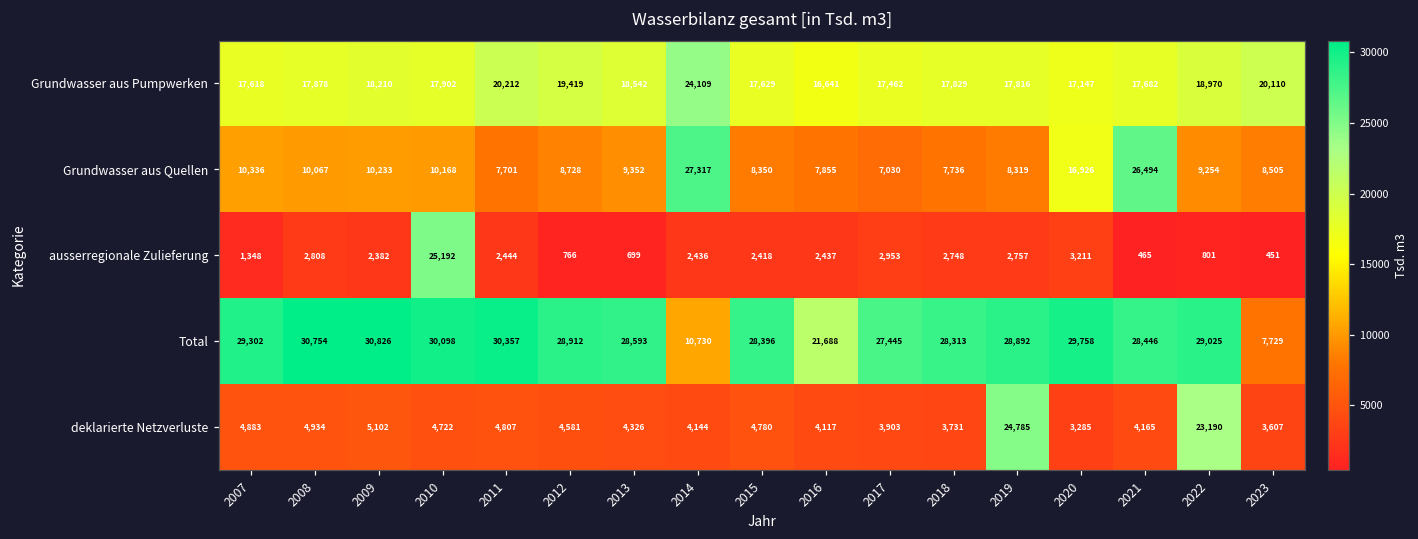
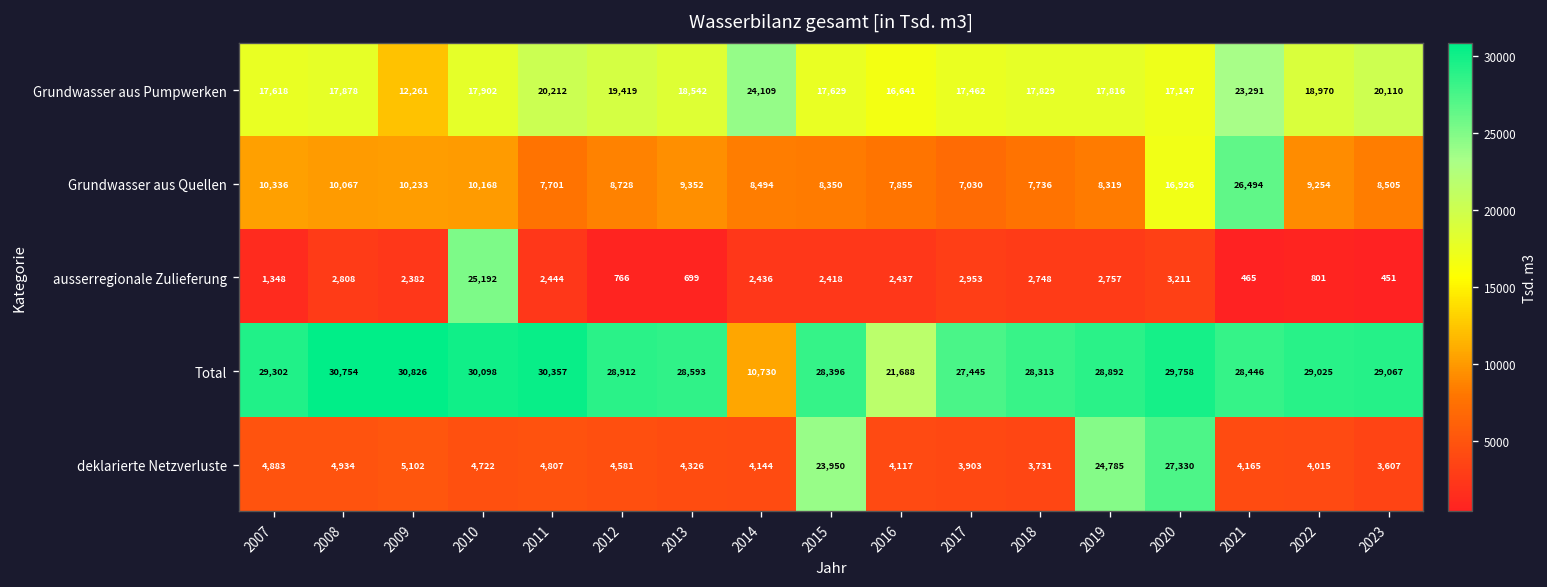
  {
    "Grundwasser aus Pumpwerken": {
      "2007": "17,618",
      "2008": "17,878",
-     "2009": "18,210",
+     "2009": "12,261",
      "2010": "17,902",
      "2011": "20,212",
      "2012": "19,419",
      "2013": "18,542",
      "2014": "24,109",
      "2015": "17,629",
      "2016": "16,641",
      "2017": "17,462",
      "2018": "17,829",
      "2019": "17,816",
      "2020": "17,147",
-     "2021": "17,682",
+     "2021": "23,291",
      "2022": "18,970",
      "2023": "20,110"
    },
    "Grundwasser aus Quellen": {
      "2007": "10,336",
      "2008": "10,067",
      "2009": "10,233",
      "2010": "10,168",
      "2011": "7,701",
      "2012": "8,728",
      "2013": "9,352",
-     "2014": "27,317",
+     "2014": "8,494",
      "2015": "8,350",
      "2016": "7,855",
      "2017": "7,030",
      "2018": "7,736",
      "2019": "8,319",
      "2020": "16,926",
      "2021": "26,494",
      "2022": "9,254",
      "2023": "8,505"
    },
    "ausserregionale Zulieferung": {
      "2007": "1,348",
      "2008": "2,808",
      "2009": "2,382",
      "2010": "25,192",
      "2011": "2,444",
      "2012": "766",
      "2013": "699",
      "2014": "2,436",
      "2015": "2,418",
      "2016": "2,437",
      "2017": "2,953",
      "2018": "2,748",
      "2019": "2,757",
      "2020": "3,211",
      "2021": "465",
      "2022": "801",
      "2023": "451"
    },
    "Total": {
      "2007": "29,302",
      "2008": "30,754",
      "2009": "30,826",
      "2010": "30,098",
      "2011": "30,357",
      "2012": "28,912",
      "2013": "28,593",
      "2014": "10,730",
      "2015": "28,396",
      "2016": "21,688",
      "2017": "27,445",
      "2018": "28,313",
      "2019": "28,892",
      "2020": "29,758",
      "2021": "28,446",
      "2022": "29,025",
-     "2023": "7,729"
+     "2023": "29,067"
    },
    "deklarierte Netzverluste": {
      "2007": "4,883",
      "2008": "4,934",
      "2009": "5,102",
      "2010": "4,722",
      "2011": "4,807",
      "2012": "4,581",
      "2013": "4,326",
      "2014": "4,144",
-     "2015": "4,780",
+     "2015": "23,950",
      "2016": "4,117",
      "2017": "3,903",
      "2018": "3,731",
      "2019": "24,785",
-     "2020": "3,285",
+     "2020": "27,330",
      "2021": "4,165",
-     "2022": "23,190",
+     "2022": "4,015",
      "2023": "3,607"
    }
  }
